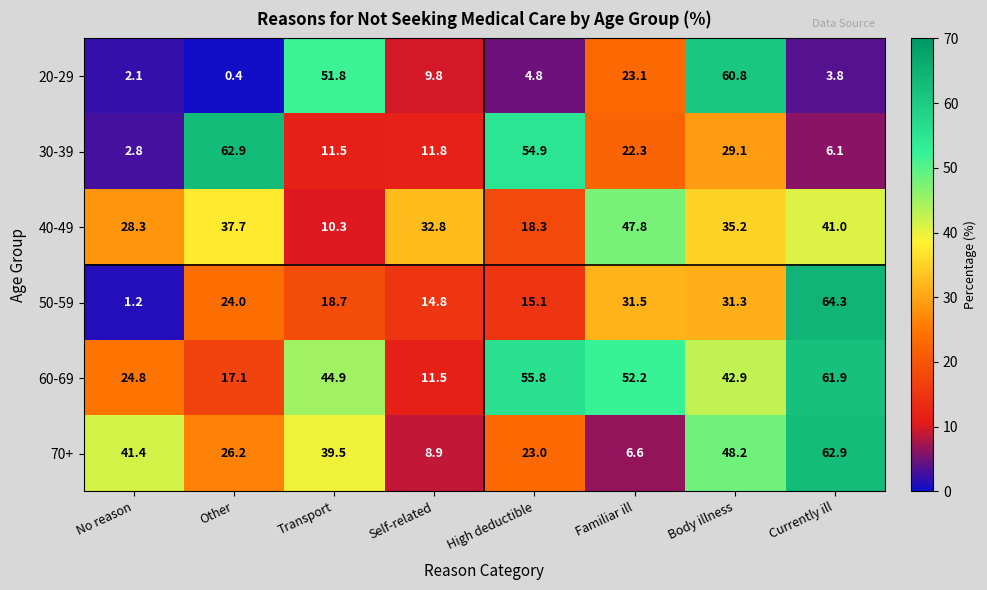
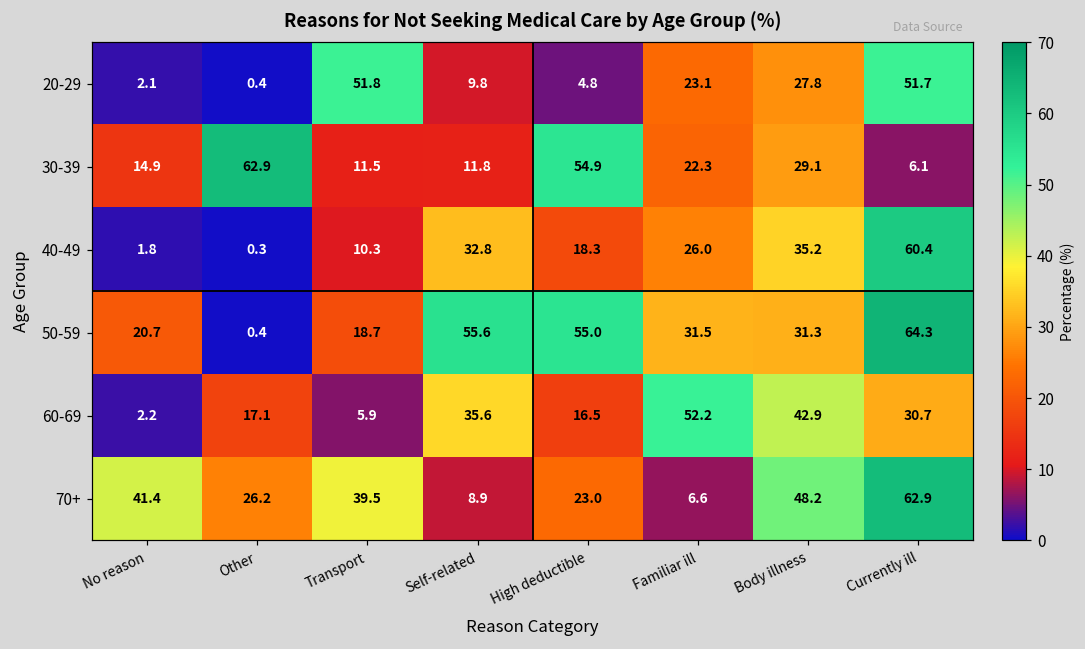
  {
    "20-29": {
      "No reason": 2.1,
      "Other": 0.4,
      "Transport": 51.8,
      "Self-related": 9.8,
      "High deductible": 4.8,
      "Familiar ill": 23.1,
-     "Body illness": 60.8,
-     "Currently ill": 3.8
+     "Body illness": 27.8,
+     "Currently ill": 51.7
    },
    "30-39": {
-     "No reason": 2.8,
+     "No reason": 14.9,
      "Other": 62.9,
      "Transport": 11.5,
      "Self-related": 11.8,
      "High deductible": 54.9,
      "Familiar ill": 22.3,
      "Body illness": 29.1,
      "Currently ill": 6.1
    },
    "40-49": {
-     "No reason": 28.3,
-     "Other": 37.7,
+     "No reason": 1.8,
+     "Other": 0.3,
      "Transport": 10.3,
      "Self-related": 32.8,
      "High deductible": 18.3,
-     "Familiar ill": 47.8,
+     "Familiar ill": 26.0,
      "Body illness": 35.2,
-     "Currently ill": 41.0
+     "Currently ill": 60.4
    },
    "50-59": {
-     "No reason": 1.2,
-     "Other": 24.0,
+     "No reason": 20.7,
+     "Other": 0.4,
      "Transport": 18.7,
-     "Self-related": 14.8,
-     "High deductible": 15.1,
+     "Self-related": 55.6,
+     "High deductible": 55.0,
      "Familiar ill": 31.5,
      "Body illness": 31.3,
      "Currently ill": 64.3
    },
    "60-69": {
-     "No reason": 24.8,
+     "No reason": 2.2,
      "Other": 17.1,
-     "Transport": 44.9,
-     "Self-related": 11.5,
-     "High deductible": 55.8,
+     "Transport": 5.9,
+     "Self-related": 35.6,
+     "High deductible": 16.5,
      "Familiar ill": 52.2,
      "Body illness": 42.9,
-     "Currently ill": 61.9
+     "Currently ill": 30.7
    },
    "70+": {
      "No reason": 41.4,
      "Other": 26.2,
      "Transport": 39.5,
      "Self-related": 8.9,
      "High deductible": 23.0,
      "Familiar ill": 6.6,
      "Body illness": 48.2,
      "Currently ill": 62.9
    }
  }
